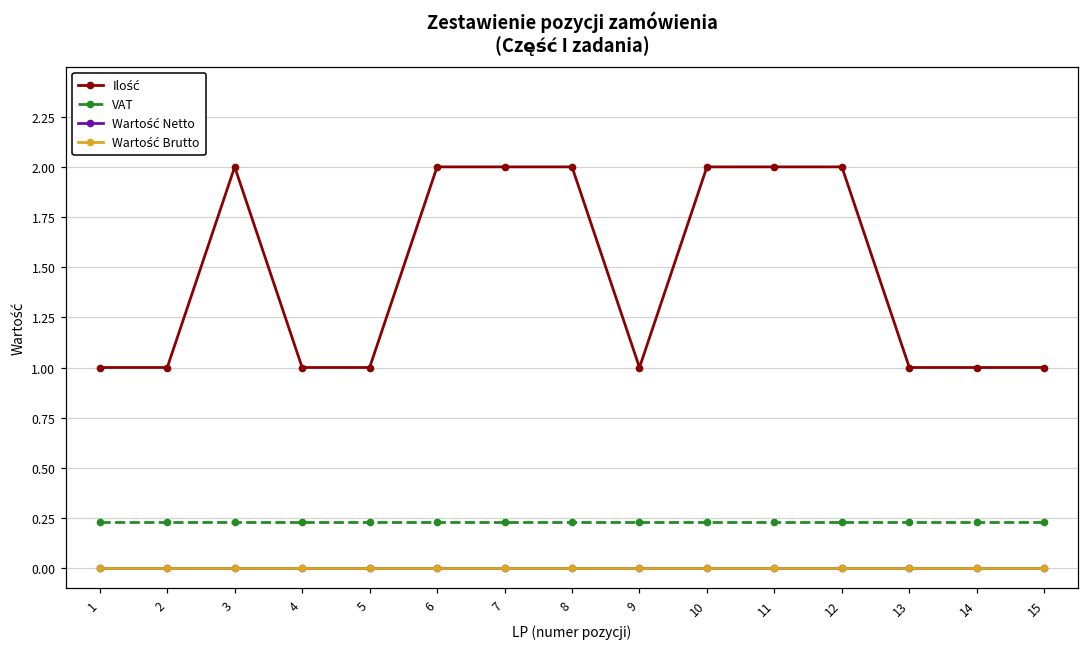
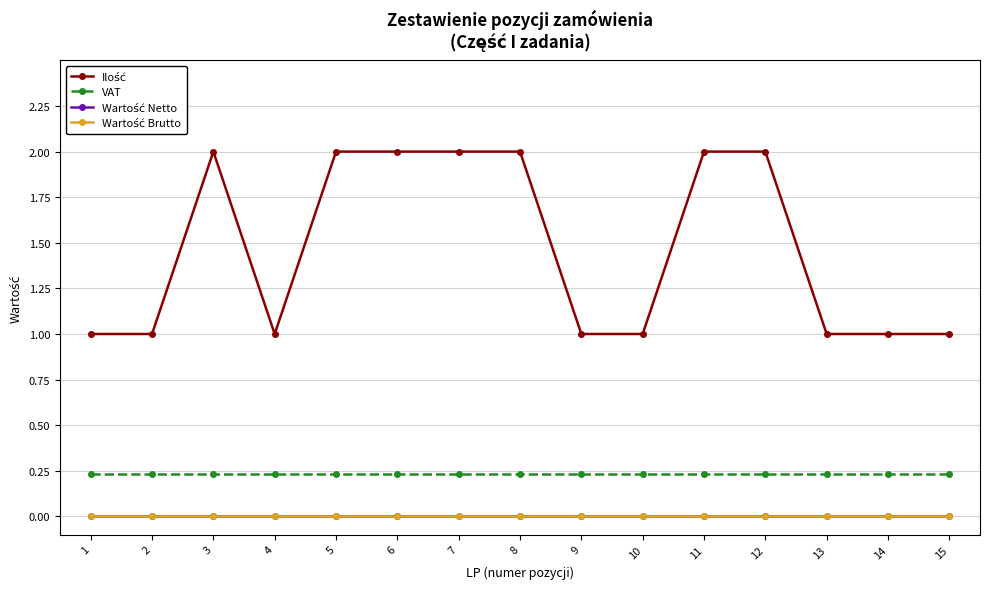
  {
    "Ilość": {
      "1": 1,
      "2": 1,
      "3": 2,
      "4": 1,
-     "5": 1,
+     "5": 2,
      "6": 2,
      "7": 2,
      "8": 2,
      "9": 1,
-     "10": 2,
+     "10": 1,
      "11": 2,
      "12": 2,
      "13": 1,
      "14": 1,
      "15": 1
    },
    "VAT": {
      "1": 0.23,
      "2": 0.23,
      "3": 0.23,
      "4": 0.23,
      "5": 0.23,
      "6": 0.23,
      "7": 0.23,
      "8": 0.23,
      "9": 0.23,
      "10": 0.23,
      "11": 0.23,
      "12": 0.23,
      "13": 0.23,
      "14": 0.23,
      "15": 0.23
    },
    "Wartość Brutto": {
      "1": 0,
      "2": 0,
      "3": 0,
      "4": 0,
      "5": 0,
      "6": 0,
      "7": 0,
      "8": 0,
      "9": 0,
      "10": 0,
      "11": 0,
      "12": 0,
      "13": 0,
      "14": 0,
      "15": 0
    }
  }
